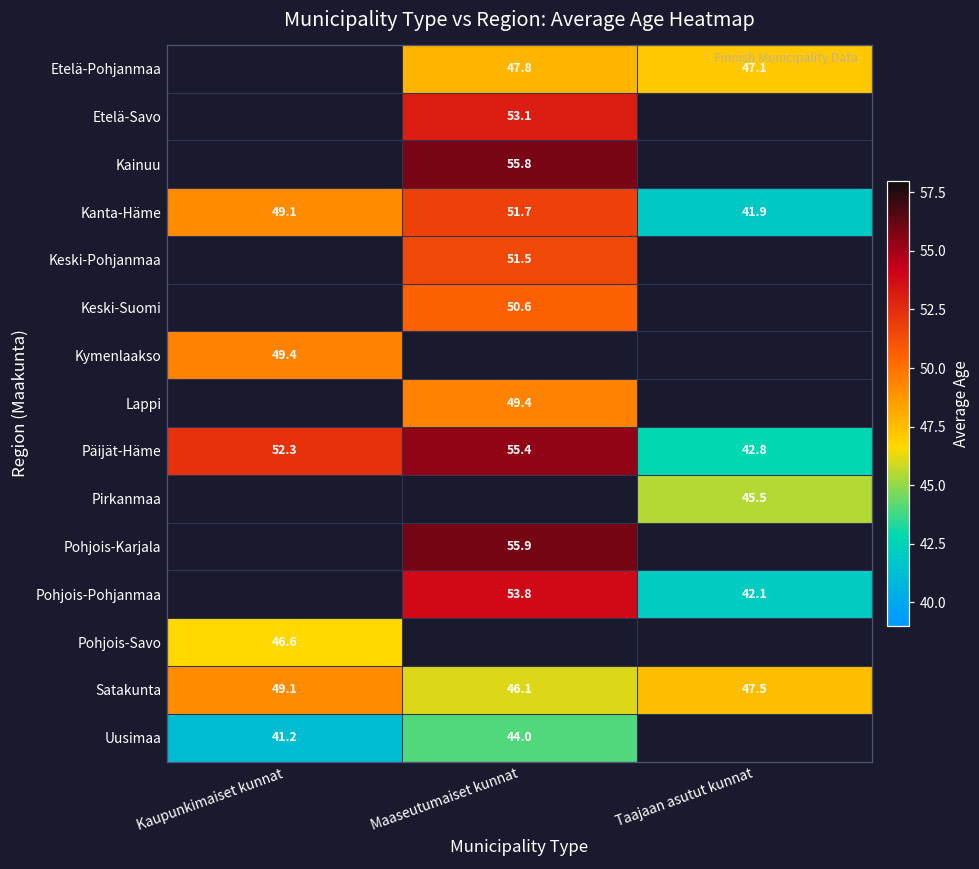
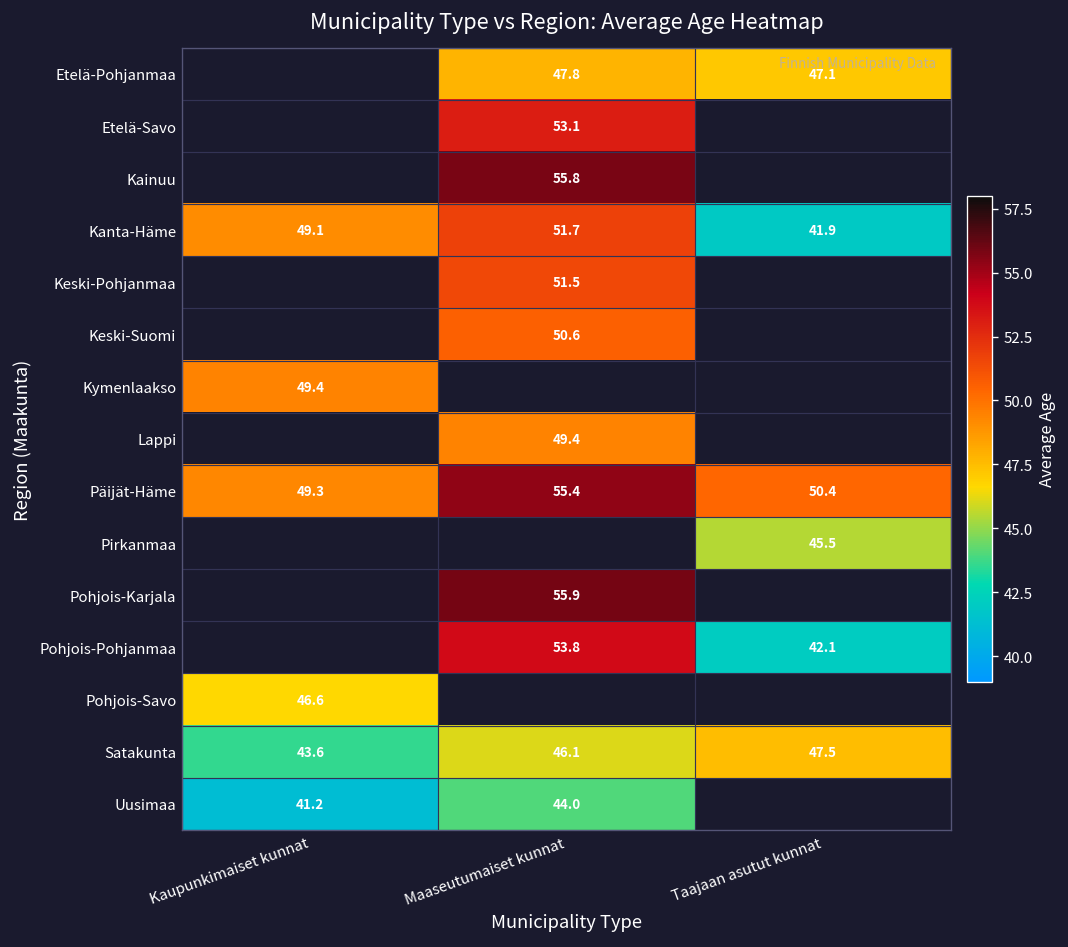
  {
    "Etelä-Pohjanmaa": {
      "Maaseutumaiset kunnat": 47.8
    },
    "Etelä-Savo": {
      "Maaseutumaiset kunnat": 53.1
    },
    "Kainuu": {
      "Maaseutumaiset kunnat": 55.8
    },
    "Kanta-Häme": {
      "Kaupunkimaiset kunnat": 49.1,
      "Maaseutumaiset kunnat": 51.7,
      "Taajaan asutut kunnat": 41.9
    },
    "Keski-Pohjanmaa": {
      "Maaseutumaiset kunnat": 51.5
    },
    "Keski-Suomi": {
      "Maaseutumaiset kunnat": 50.6
    },
    "Kymenlaakso": {
      "Kaupunkimaiset kunnat": 49.4
    },
    "Lappi": {
      "Maaseutumaiset kunnat": 49.4
    },
    "Päijät-Häme": {
-     "Kaupunkimaiset kunnat": 52.3,
+     "Kaupunkimaiset kunnat": 49.3,
      "Maaseutumaiset kunnat": 55.4,
-     "Taajaan asutut kunnat": 42.8
+     "Taajaan asutut kunnat": 50.4
    },
    "Pirkanmaa": {
      "Taajaan asutut kunnat": 45.5
    },
    "Pohjois-Karjala": {
      "Maaseutumaiset kunnat": 55.9
    },
    "Pohjois-Pohjanmaa": {
      "Maaseutumaiset kunnat": 53.8,
      "Taajaan asutut kunnat": 42.1
    },
    "Pohjois-Savo": {
      "Kaupunkimaiset kunnat": 46.6
    },
    "Satakunta": {
-     "Kaupunkimaiset kunnat": 49.1,
+     "Kaupunkimaiset kunnat": 43.6,
      "Maaseutumaiset kunnat": 46.1,
      "Taajaan asutut kunnat": 47.5
    },
    "Uusimaa": {
      "Kaupunkimaiset kunnat": 41.2,
      "Maaseutumaiset kunnat": 44.0
    }
  }
